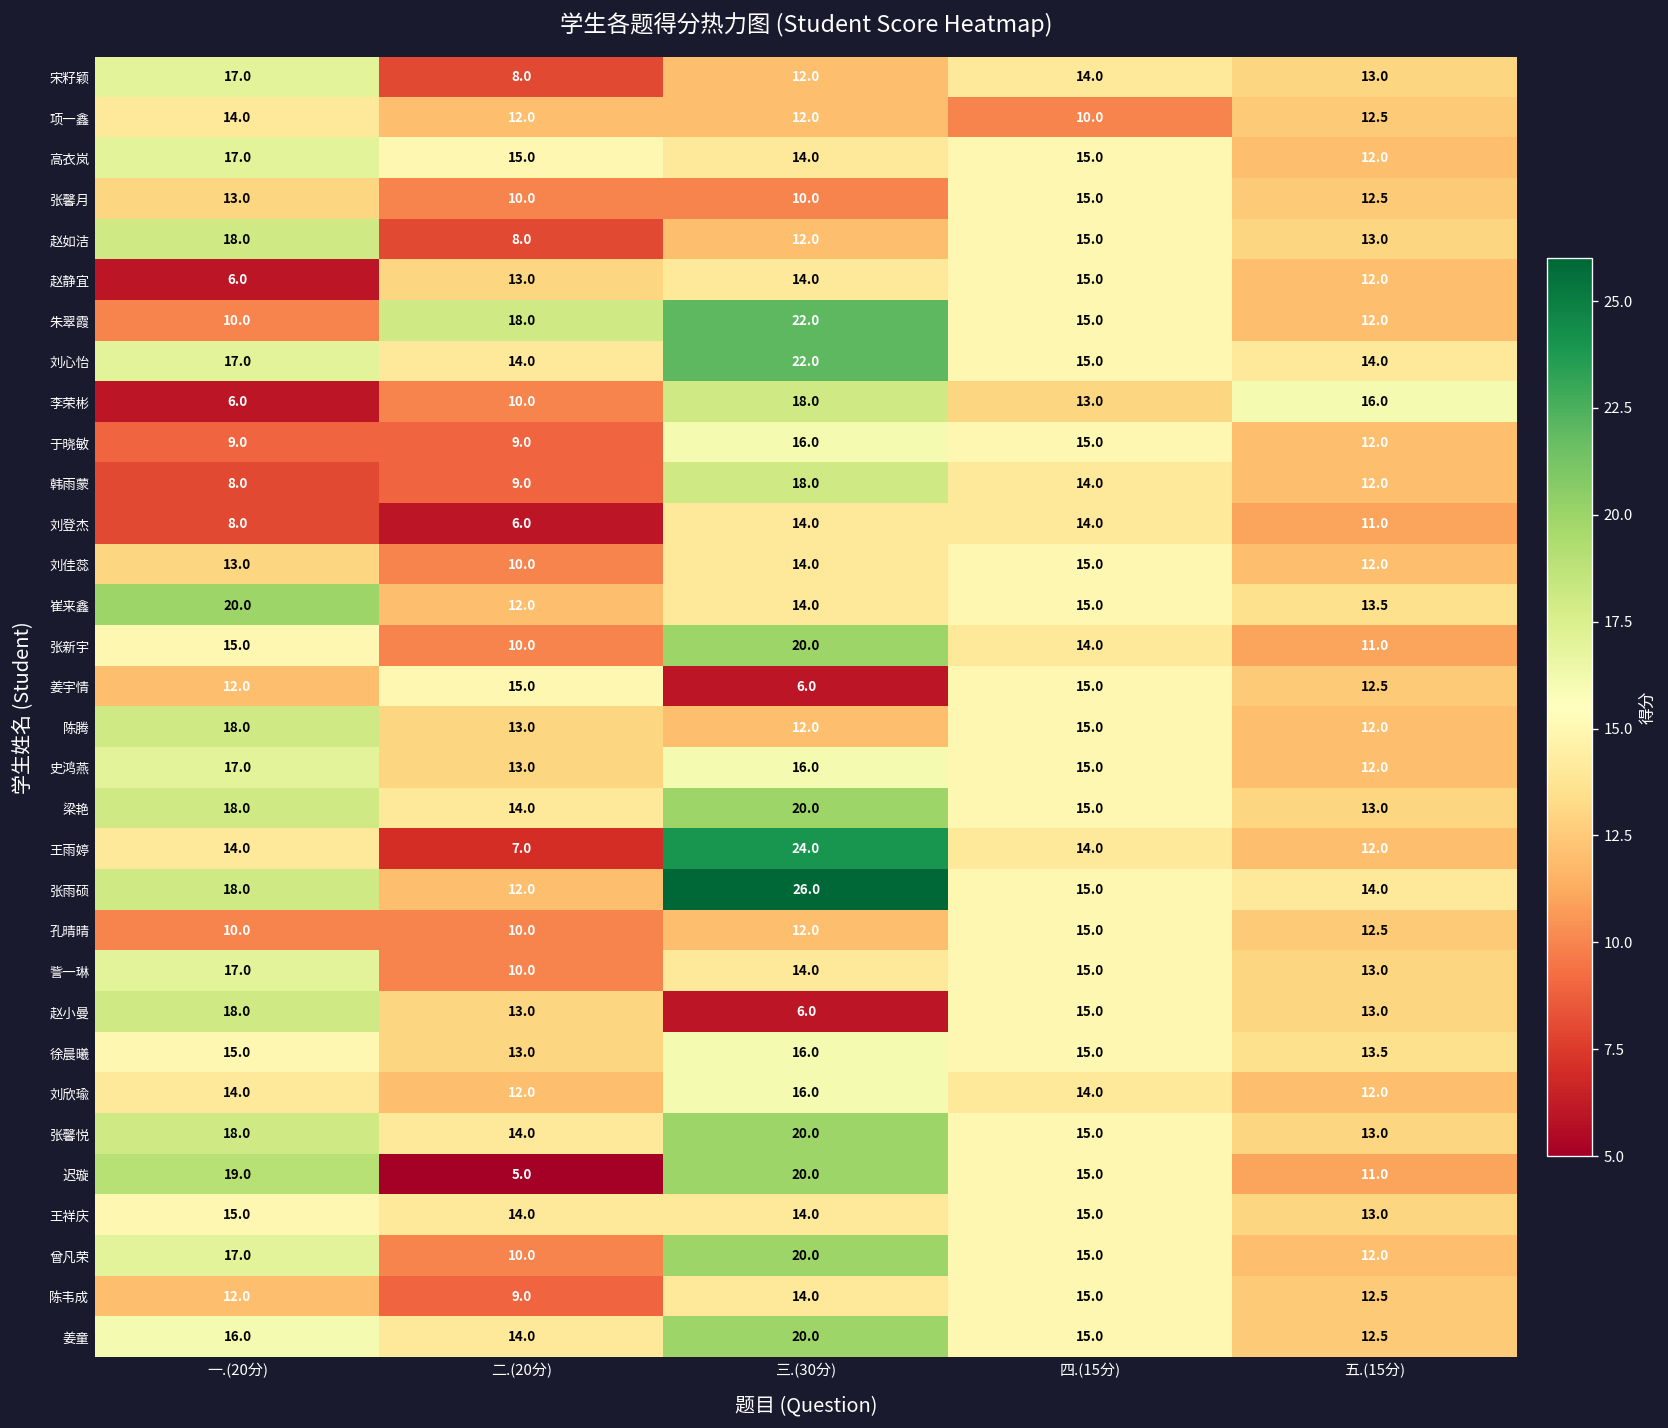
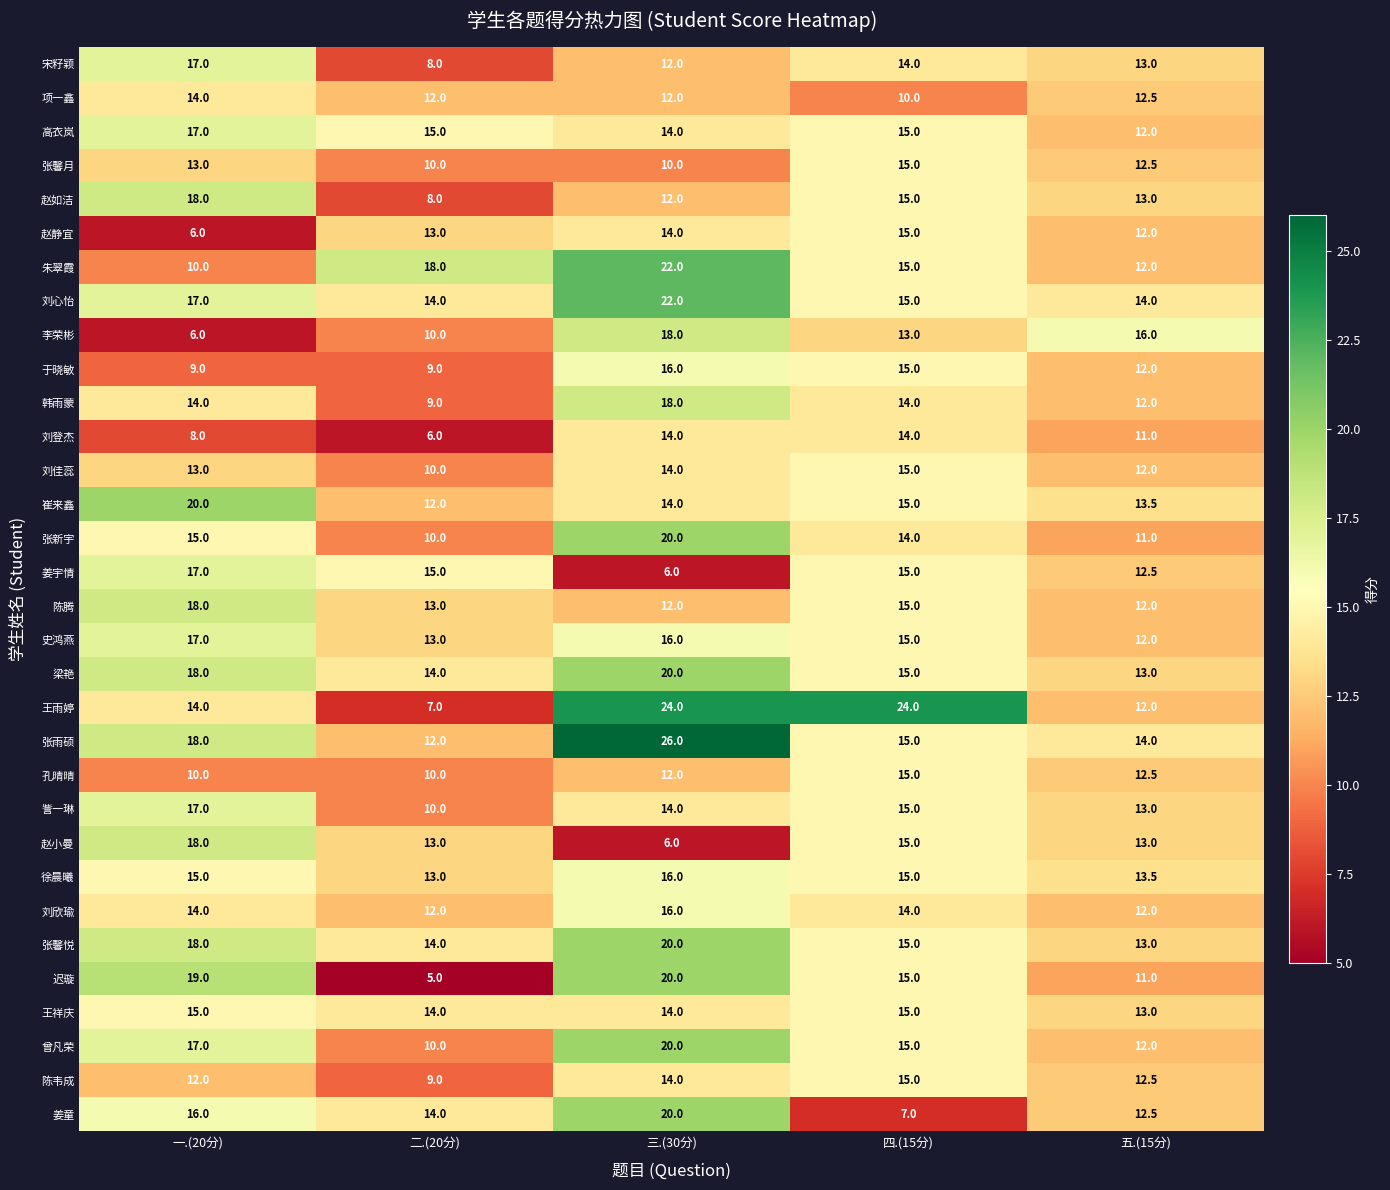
  {
    "宋籽颖": {
      "一.(20分)": 17.0,
      "二.(20分)": 8.0,
      "三.(30分)": 12.0,
      "四.(15分)": 14.0,
      "五.(15分)": 13.0
    },
    "项一鑫": {
      "一.(20分)": 14.0,
      "二.(20分)": 12.0,
      "三.(30分)": 12.0,
      "四.(15分)": 10.0,
      "五.(15分)": 12.5
    },
    "高衣岚": {
      "一.(20分)": 17.0,
      "二.(20分)": 15.0,
      "三.(30分)": 14.0,
      "四.(15分)": 15.0,
      "五.(15分)": 12.0
    },
    "张馨月": {
      "一.(20分)": 13.0,
      "二.(20分)": 10.0,
      "三.(30分)": 10.0,
      "四.(15分)": 15.0,
      "五.(15分)": 12.5
    },
    "赵如洁": {
      "一.(20分)": 18.0,
      "二.(20分)": 8.0,
      "三.(30分)": 12.0,
      "四.(15分)": 15.0,
      "五.(15分)": 13.0
    },
    "赵静宜": {
      "一.(20分)": 6.0,
      "二.(20分)": 13.0,
      "三.(30分)": 14.0,
      "四.(15分)": 15.0,
      "五.(15分)": 12.0
    },
    "朱翠霞": {
      "一.(20分)": 10.0,
      "二.(20分)": 18.0,
      "三.(30分)": 22.0,
      "四.(15分)": 15.0,
      "五.(15分)": 12.0
    },
    "刘心怡": {
      "一.(20分)": 17.0,
      "二.(20分)": 14.0,
      "三.(30分)": 22.0,
      "四.(15分)": 15.0,
      "五.(15分)": 14.0
    },
    "李荣彬": {
      "一.(20分)": 6.0,
      "二.(20分)": 10.0,
      "三.(30分)": 18.0,
      "四.(15分)": 13.0,
      "五.(15分)": 16.0
    },
    "于晓敏": {
      "一.(20分)": 9.0,
      "二.(20分)": 9.0,
      "三.(30分)": 16.0,
      "四.(15分)": 15.0,
      "五.(15分)": 12.0
    },
    "韩雨蒙": {
-     "一.(20分)": 8.0,
+     "一.(20分)": 14.0,
      "二.(20分)": 9.0,
      "三.(30分)": 18.0,
      "四.(15分)": 14.0,
      "五.(15分)": 12.0
    },
    "刘登杰": {
      "一.(20分)": 8.0,
      "二.(20分)": 6.0,
      "三.(30分)": 14.0,
      "四.(15分)": 14.0,
      "五.(15分)": 11.0
    },
    "刘佳蕊": {
      "一.(20分)": 13.0,
      "二.(20分)": 10.0,
      "三.(30分)": 14.0,
      "四.(15分)": 15.0,
      "五.(15分)": 12.0
    },
    "崔来鑫": {
      "一.(20分)": 20.0,
      "二.(20分)": 12.0,
      "三.(30分)": 14.0,
      "四.(15分)": 15.0,
      "五.(15分)": 13.5
    },
    "张新宇": {
      "一.(20分)": 15.0,
      "二.(20分)": 10.0,
      "三.(30分)": 20.0,
      "四.(15分)": 14.0,
      "五.(15分)": 11.0
    },
    "姜宇情": {
-     "一.(20分)": 12.0,
+     "一.(20分)": 17.0,
      "二.(20分)": 15.0,
      "三.(30分)": 6.0,
      "四.(15分)": 15.0,
      "五.(15分)": 12.5
    },
    "陈腾": {
      "一.(20分)": 18.0,
      "二.(20分)": 13.0,
      "三.(30分)": 12.0,
      "四.(15分)": 15.0,
      "五.(15分)": 12.0
    },
    "史鸿燕": {
      "一.(20分)": 17.0,
      "二.(20分)": 13.0,
      "三.(30分)": 16.0,
      "四.(15分)": 15.0,
      "五.(15分)": 12.0
    },
    "梁艳": {
      "一.(20分)": 18.0,
      "二.(20分)": 14.0,
      "三.(30分)": 20.0,
      "四.(15分)": 15.0,
      "五.(15分)": 13.0
    },
    "王雨婷": {
      "一.(20分)": 14.0,
      "二.(20分)": 7.0,
      "三.(30分)": 24.0,
-     "四.(15分)": 14.0,
+     "四.(15分)": 24.0,
      "五.(15分)": 12.0
    },
    "张雨硕": {
      "一.(20分)": 18.0,
      "二.(20分)": 12.0,
      "三.(30分)": 26.0,
      "四.(15分)": 15.0,
      "五.(15分)": 14.0
    },
    "孔晴晴": {
      "一.(20分)": 10.0,
      "二.(20分)": 10.0,
      "三.(30分)": 12.0,
      "四.(15分)": 15.0,
      "五.(15分)": 12.5
    },
    "訾一琳": {
      "一.(20分)": 17.0,
      "二.(20分)": 10.0,
      "三.(30分)": 14.0,
      "四.(15分)": 15.0,
      "五.(15分)": 13.0
    },
    "赵小曼": {
      "一.(20分)": 18.0,
      "二.(20分)": 13.0,
      "三.(30分)": 6.0,
      "四.(15分)": 15.0,
      "五.(15分)": 13.0
    },
    "徐晨曦": {
      "一.(20分)": 15.0,
      "二.(20分)": 13.0,
      "三.(30分)": 16.0,
      "四.(15分)": 15.0,
      "五.(15分)": 13.5
    },
    "刘欣瑜": {
      "一.(20分)": 14.0,
      "二.(20分)": 12.0,
      "三.(30分)": 16.0,
      "四.(15分)": 14.0,
      "五.(15分)": 12.0
    },
    "张馨悦": {
      "一.(20分)": 18.0,
      "二.(20分)": 14.0,
      "三.(30分)": 20.0,
      "四.(15分)": 15.0,
      "五.(15分)": 13.0
    },
    "迟璇": {
      "一.(20分)": 19.0,
      "二.(20分)": 5.0,
      "三.(30分)": 20.0,
      "四.(15分)": 15.0,
      "五.(15分)": 11.0
    },
    "王祥庆": {
      "一.(20分)": 15.0,
      "二.(20分)": 14.0,
      "三.(30分)": 14.0,
      "四.(15分)": 15.0,
      "五.(15分)": 13.0
    },
    "曾凡荣": {
      "一.(20分)": 17.0,
      "二.(20分)": 10.0,
      "三.(30分)": 20.0,
      "四.(15分)": 15.0,
      "五.(15分)": 12.0
    },
    "陈韦成": {
      "一.(20分)": 12.0,
      "二.(20分)": 9.0,
      "三.(30分)": 14.0,
      "四.(15分)": 15.0,
      "五.(15分)": 12.5
    },
    "姜童": {
      "一.(20分)": 16.0,
      "二.(20分)": 14.0,
      "三.(30分)": 20.0,
-     "四.(15分)": 15.0,
+     "四.(15分)": 7.0,
      "五.(15分)": 12.5
    }
  }
